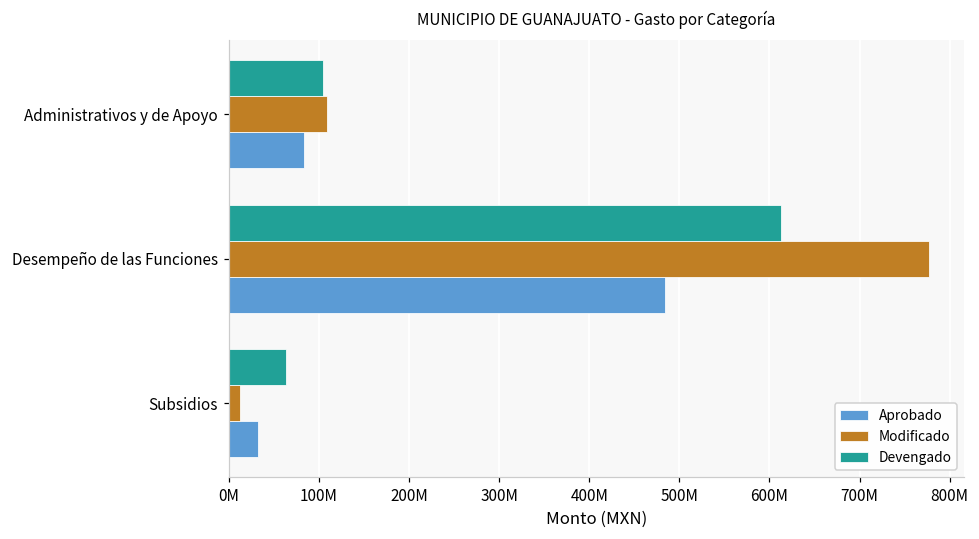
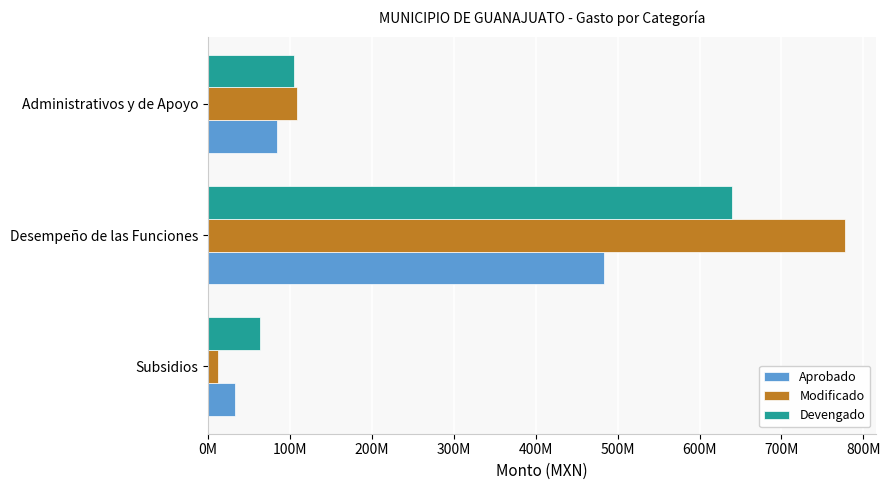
  {
    "Aprobado": {
      "Administrativos y de Apoyo": 80000000,
      "Desempeño de las Funciones": 480000000,
      "Subsidios": 30000000
    },
    "Modificado": {
      "Administrativos y de Apoyo": 110000000,
      "Desempeño de las Funciones": 780000000,
      "Subsidios": 10000000
    },
    "Devengado": {
      "Administrativos y de Apoyo": 100000000,
-     "Desempeño de las Funciones": 610000000,
+     "Desempeño de las Funciones": 640000000,
      "Subsidios": 60000000
    }
  }
